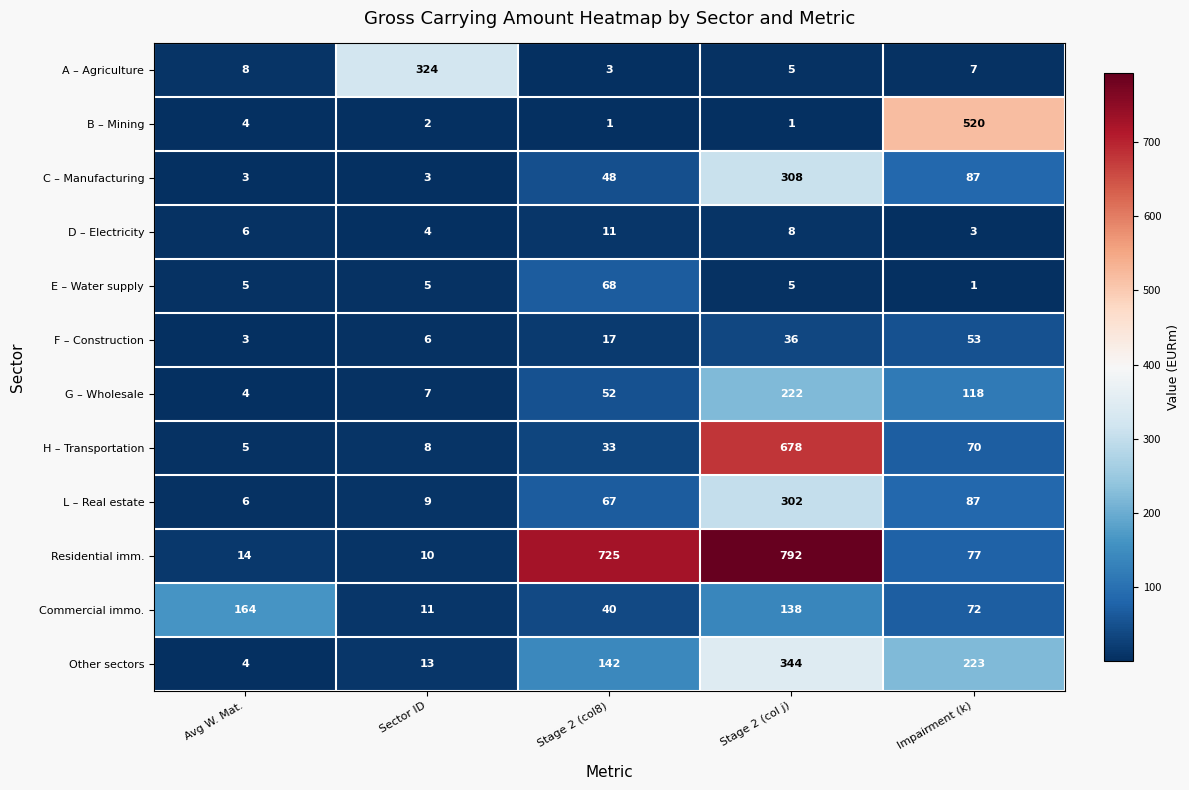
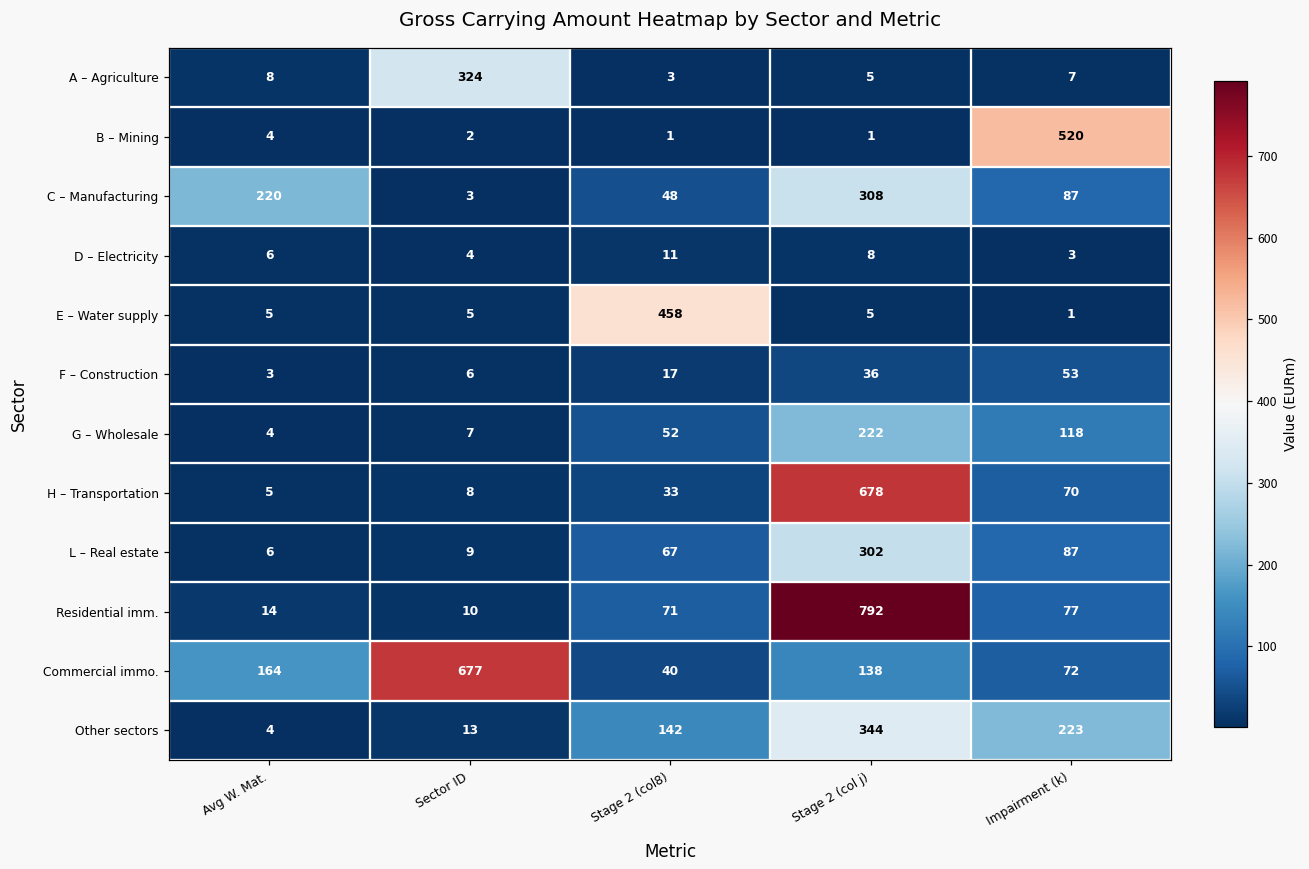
  {
    "A – Agriculture": {
      "Avg W. Mat.": 8,
      "Sector ID": 324,
      "Stage 2 (col8)": 3,
      "Stage 2 (col j)": 5,
      "Impairment (k)": 7
    },
    "B – Mining": {
      "Avg W. Mat.": 4,
      "Sector ID": 2,
      "Stage 2 (col8)": 1,
      "Stage 2 (col j)": 1,
      "Impairment (k)": 520
    },
    "C – Manufacturing": {
-     "Avg W. Mat.": 3,
+     "Avg W. Mat.": 220,
      "Sector ID": 3,
      "Stage 2 (col8)": 48,
      "Stage 2 (col j)": 308,
      "Impairment (k)": 87
    },
    "D – Electricity": {
      "Avg W. Mat.": 6,
      "Sector ID": 4,
      "Stage 2 (col8)": 11,
      "Stage 2 (col j)": 8,
      "Impairment (k)": 3
    },
    "E – Water supply": {
      "Avg W. Mat.": 5,
      "Sector ID": 5,
-     "Stage 2 (col8)": 68,
+     "Stage 2 (col8)": 458,
      "Stage 2 (col j)": 5,
      "Impairment (k)": 1
    },
    "F – Construction": {
      "Avg W. Mat.": 3,
      "Sector ID": 6,
      "Stage 2 (col8)": 17,
      "Stage 2 (col j)": 36,
      "Impairment (k)": 53
    },
    "G – Wholesale": {
      "Avg W. Mat.": 4,
      "Sector ID": 7,
      "Stage 2 (col8)": 52,
      "Stage 2 (col j)": 222,
      "Impairment (k)": 118
    },
    "H – Transportation": {
      "Avg W. Mat.": 5,
      "Sector ID": 8,
      "Stage 2 (col8)": 33,
      "Stage 2 (col j)": 678,
      "Impairment (k)": 70
    },
    "L – Real estate": {
      "Avg W. Mat.": 6,
      "Sector ID": 9,
      "Stage 2 (col8)": 67,
      "Stage 2 (col j)": 302,
      "Impairment (k)": 87
    },
    "Residential imm.": {
      "Avg W. Mat.": 14,
      "Sector ID": 10,
-     "Stage 2 (col8)": 725,
+     "Stage 2 (col8)": 71,
      "Stage 2 (col j)": 792,
      "Impairment (k)": 77
    },
    "Commercial immo.": {
      "Avg W. Mat.": 164,
-     "Sector ID": 11,
+     "Sector ID": 677,
      "Stage 2 (col8)": 40,
      "Stage 2 (col j)": 138,
      "Impairment (k)": 72
    },
    "Other sectors": {
      "Avg W. Mat.": 4,
      "Sector ID": 13,
      "Stage 2 (col8)": 142,
      "Stage 2 (col j)": 344,
      "Impairment (k)": 223
    }
  }
